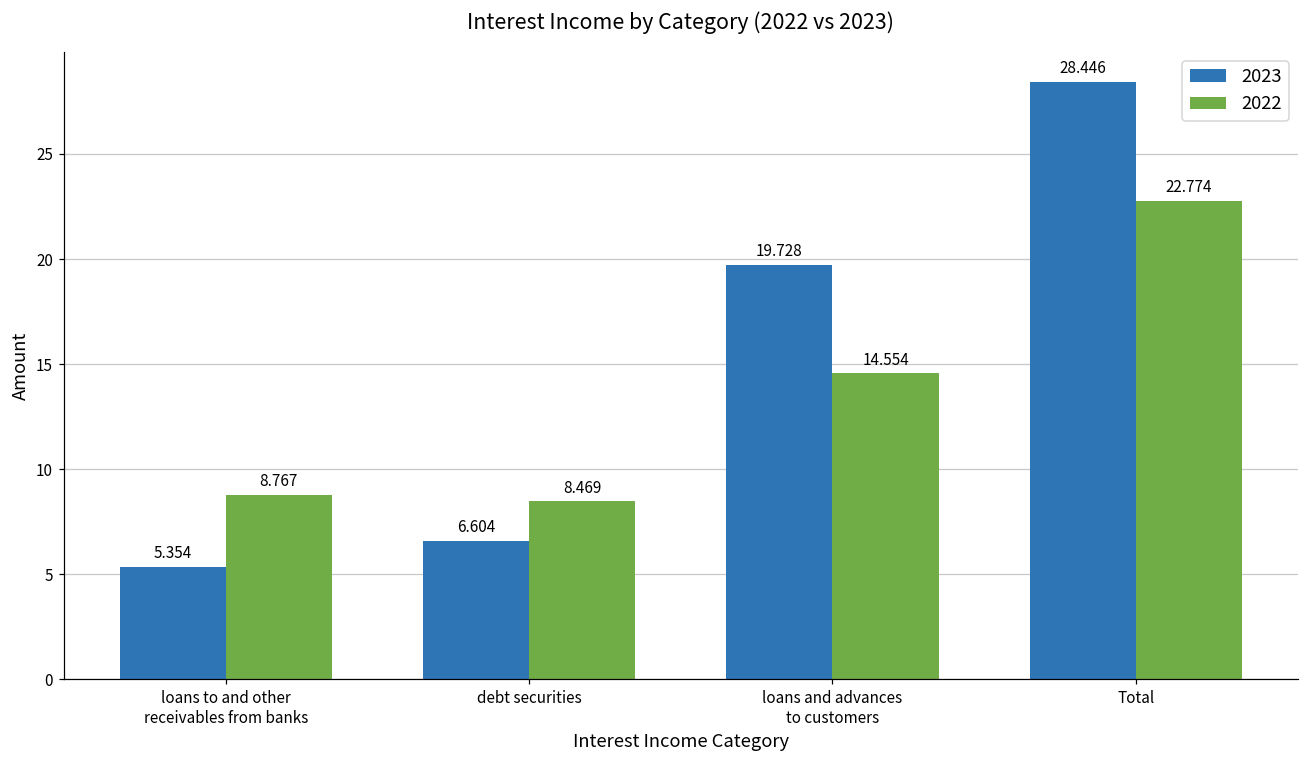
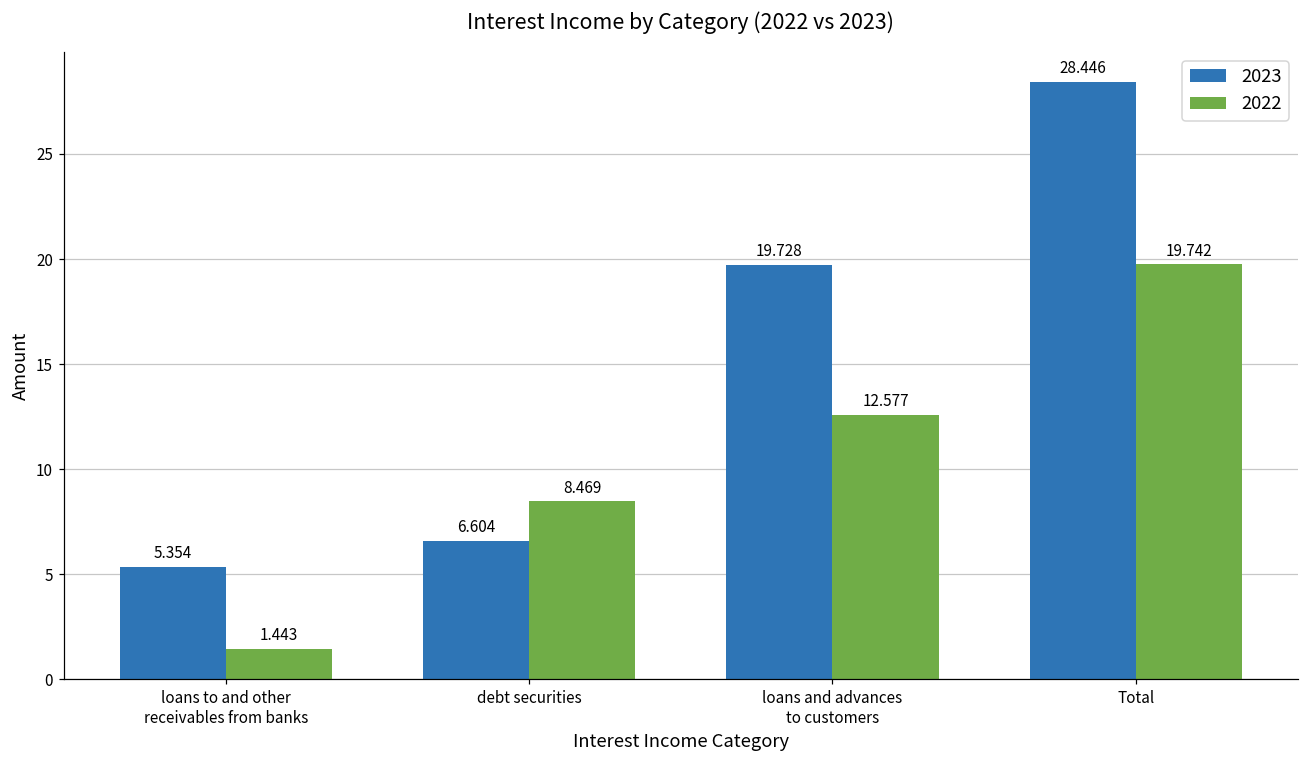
  {
    "2023": {
      "loans to and other receivables from banks": 5.354,
      "debt securities": 6.604,
      "loans and advances to customers": 19.728,
      "Total": 28.446
    },
    "2022": {
-     "loans to and other receivables from banks": 8.767,
+     "loans to and other receivables from banks": 1.443,
      "debt securities": 8.469,
-     "loans and advances to customers": 14.554,
-     "Total": 22.774
+     "loans and advances to customers": 12.577,
+     "Total": 19.742
    }
  }
